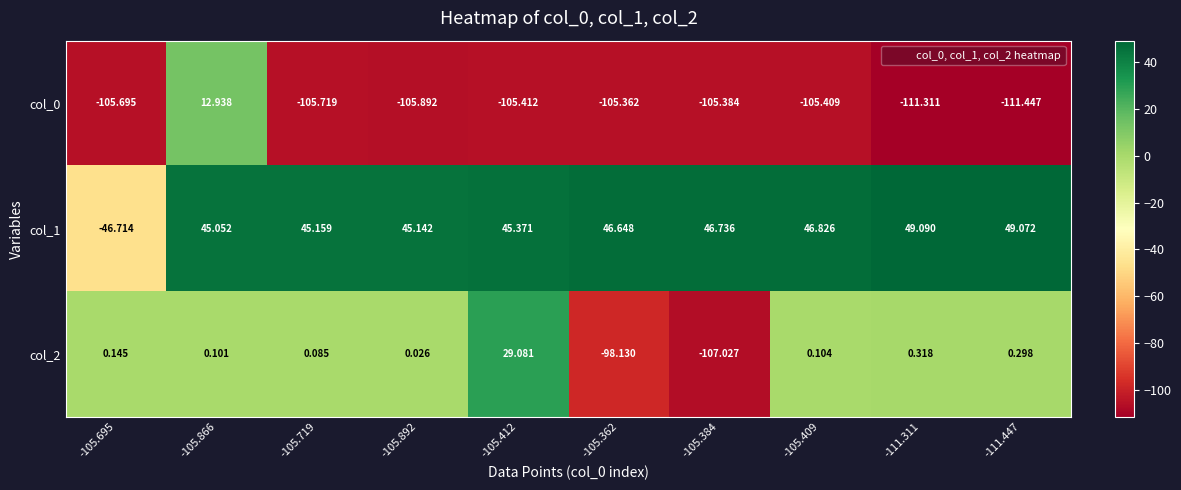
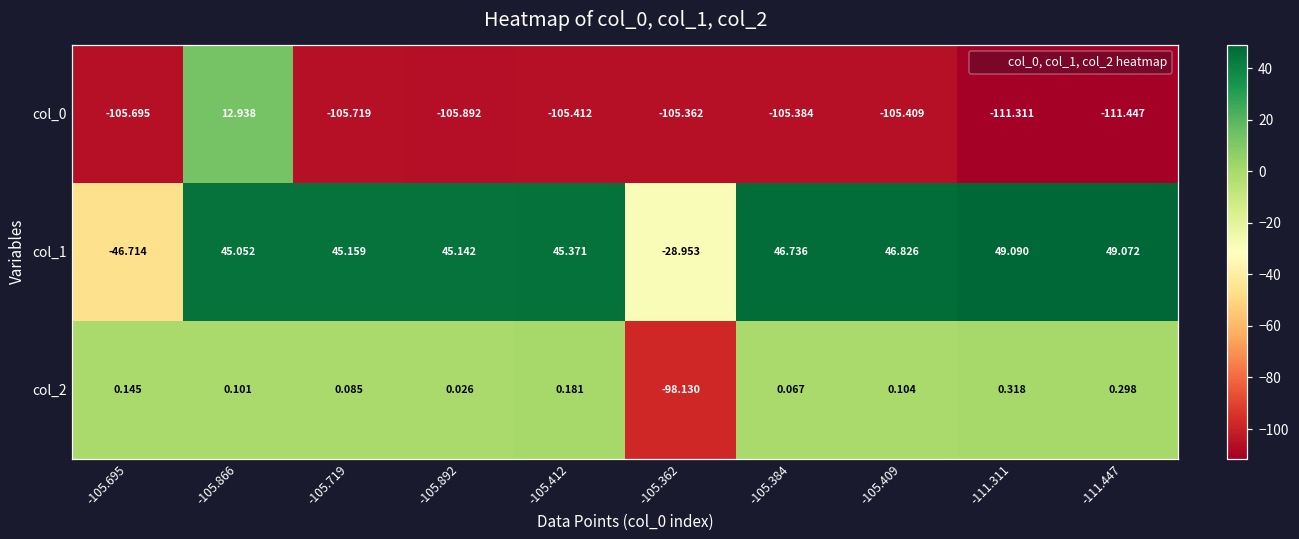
  {
    "col_0": {
      "-105.695": -105.695,
      "-105.866": 12.938,
      "-105.719": -105.719,
      "-105.892": -105.892,
      "-105.412": -105.412,
      "-105.362": -105.362,
      "-105.384": -105.384,
      "-105.409": -105.409,
      "-111.311": -111.311,
      "-111.447": -111.447
    },
    "col_1": {
      "-105.695": -46.714,
      "-105.866": 45.052,
      "-105.719": 45.159,
      "-105.892": 45.142,
      "-105.412": 45.371,
-     "-105.362": 46.648,
+     "-105.362": -28.953,
      "-105.384": 46.736,
      "-105.409": 46.826,
      "-111.311": 49.090,
      "-111.447": 49.072
    },
    "col_2": {
      "-105.695": 0.145,
      "-105.866": 0.101,
      "-105.719": 0.085,
      "-105.892": 0.026,
-     "-105.412": 29.081,
+     "-105.412": 0.181,
      "-105.362": -98.130,
-     "-105.384": -107.027,
+     "-105.384": 0.067,
      "-105.409": 0.104,
      "-111.311": 0.318,
      "-111.447": 0.298
    }
  }
